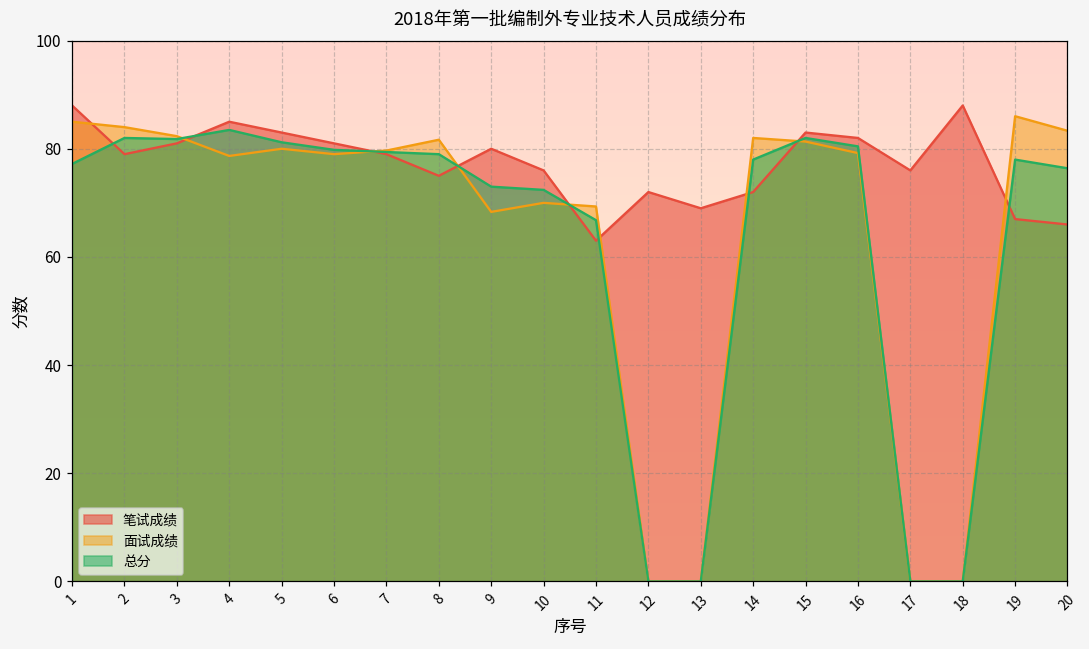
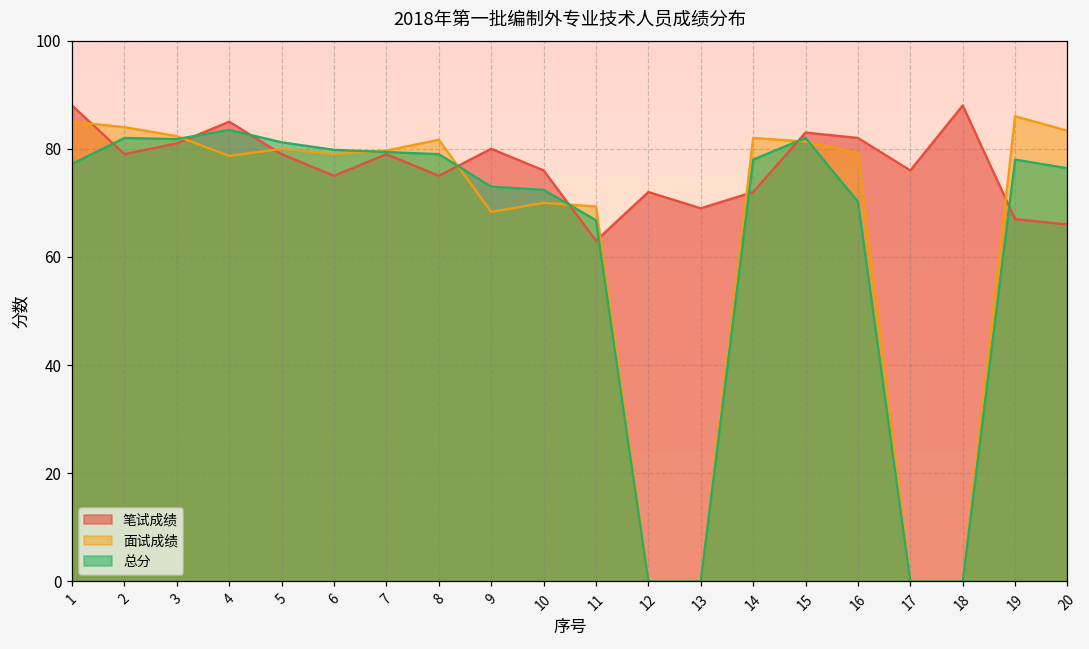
  {
    "笔试成绩": {
      "1": 88,
      "2": 79,
      "3": 81,
      "4": 85,
-     "5": 83,
-     "6": 81,
+     "5": 79,
+     "6": 75,
      "8": 75,
      "9": 80,
      "10": 76,
      "11": 63,
      "12": 72,
      "13": 69,
      "14": 72,
      "15": 83,
      "16": 82,
      "17": 76,
      "18": 88,
      "19": 67,
      "20": 66
    },
    "面试成绩": {
      "1": 85,
      "2": 84,
      "3": 82,
      "4": 79,
      "5": 80,
      "6": 79,
      "8": 82,
      "9": 68,
      "10": 70,
      "11": 69,
      "14": 82,
      "15": 81,
      "16": 79,
      "19": 86,
      "20": 83
    },
    "总分": {
      "1": 77,
      "2": 82,
      "3": 82,
      "4": 83,
      "5": 81,
      "6": 80,
      "8": 79,
      "9": 73,
      "10": 72,
      "11": 67,
      "14": 78,
      "15": 82,
-     "16": 80,
+     "16": 70,
      "19": 78,
      "20": 76
    }
  }
